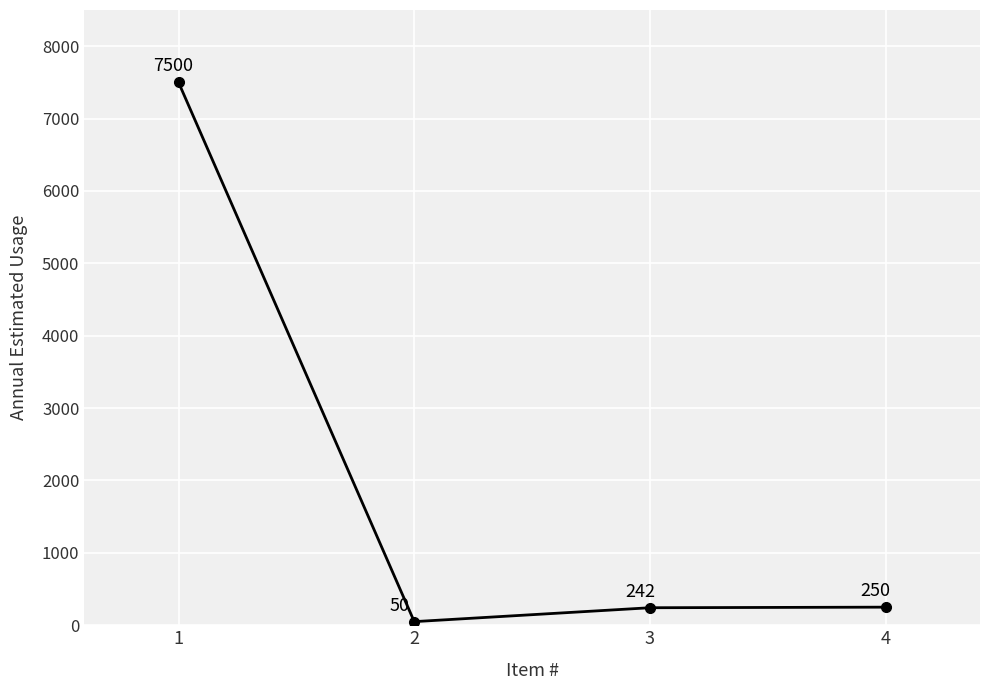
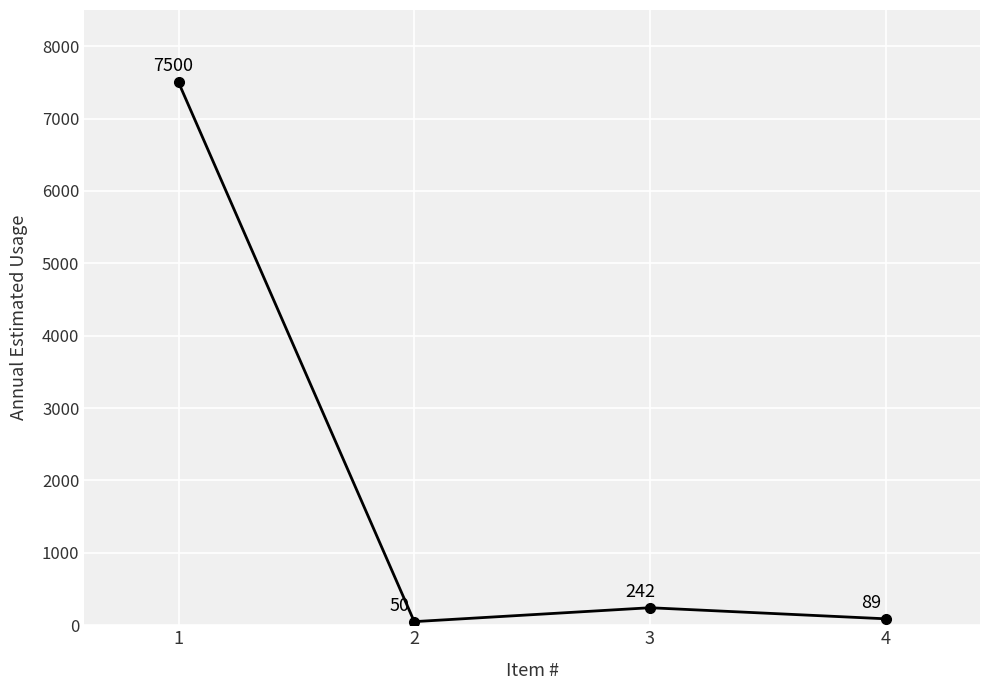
  {
    "1": 7500,
    "2": 50,
    "3": 242,
-   "4": 250
+   "4": 89
  }
